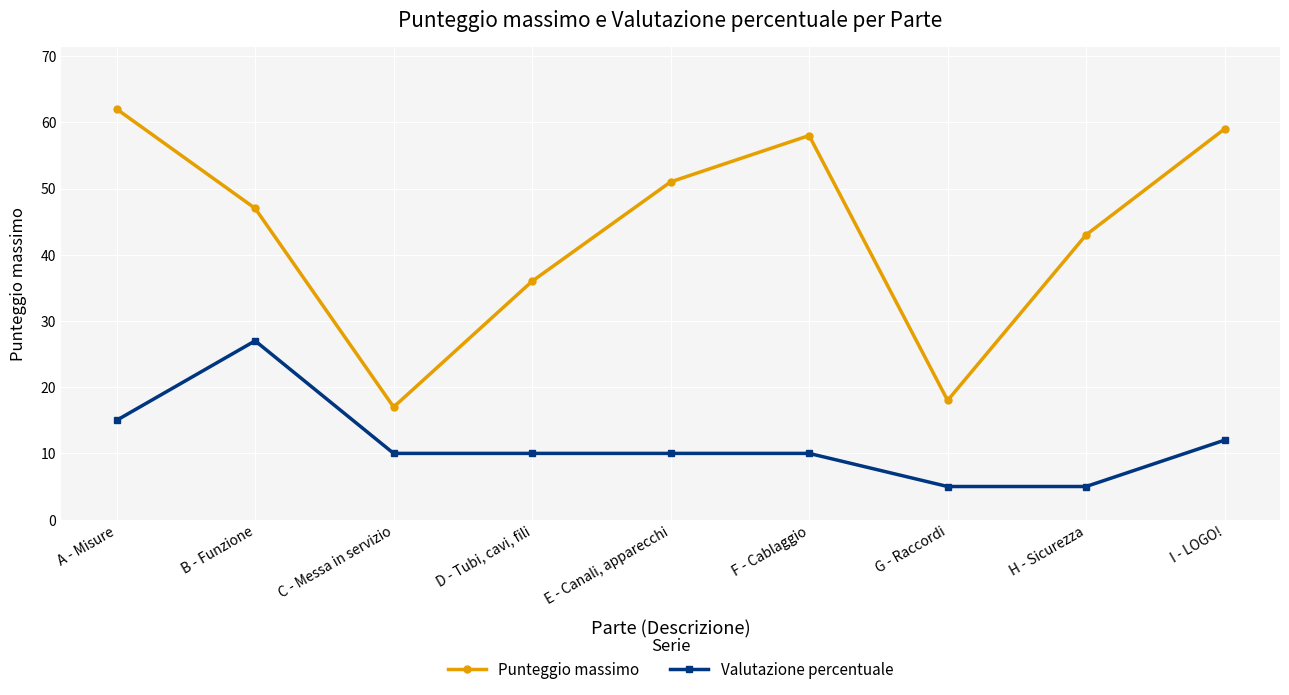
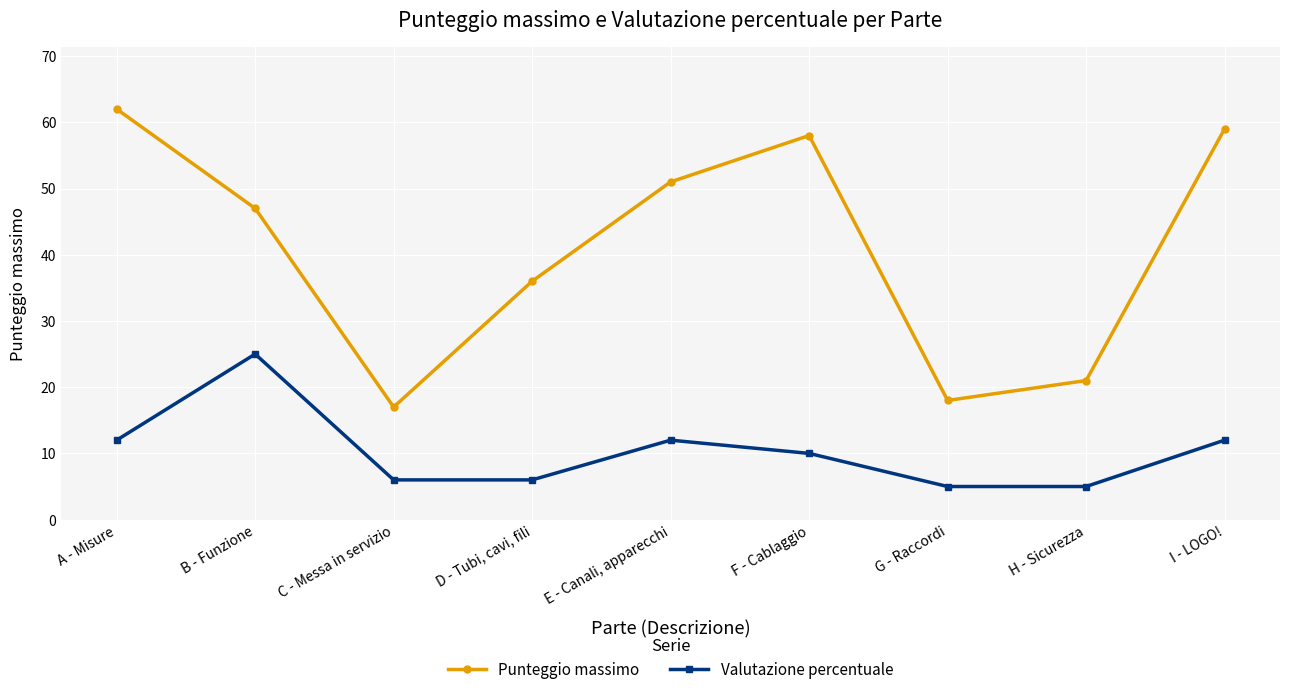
  {
    "Punteggio massimo": {
      "A - Misure": 62,
      "B - Funzione": 47,
      "C - Messa in servizio": 17,
      "D - Tubi, cavi, fili": 36,
      "E - Canali, apparecchi": 51,
      "F - Cablaggio": 58,
      "G - Raccordi": 18,
-     "H - Sicurezza": 43,
+     "H - Sicurezza": 21,
      "I - LOGO!": 59
    },
    "Valutazione percentuale": {
-     "A - Misure": 15,
-     "B - Funzione": 27,
-     "C - Messa in servizio": 10,
-     "D - Tubi, cavi, fili": 10,
-     "E - Canali, apparecchi": 10,
+     "A - Misure": 12,
+     "B - Funzione": 25,
+     "C - Messa in servizio": 6,
+     "D - Tubi, cavi, fili": 6,
+     "E - Canali, apparecchi": 12,
      "F - Cablaggio": 10,
      "G - Raccordi": 5,
      "H - Sicurezza": 5,
      "I - LOGO!": 12
    }
  }
